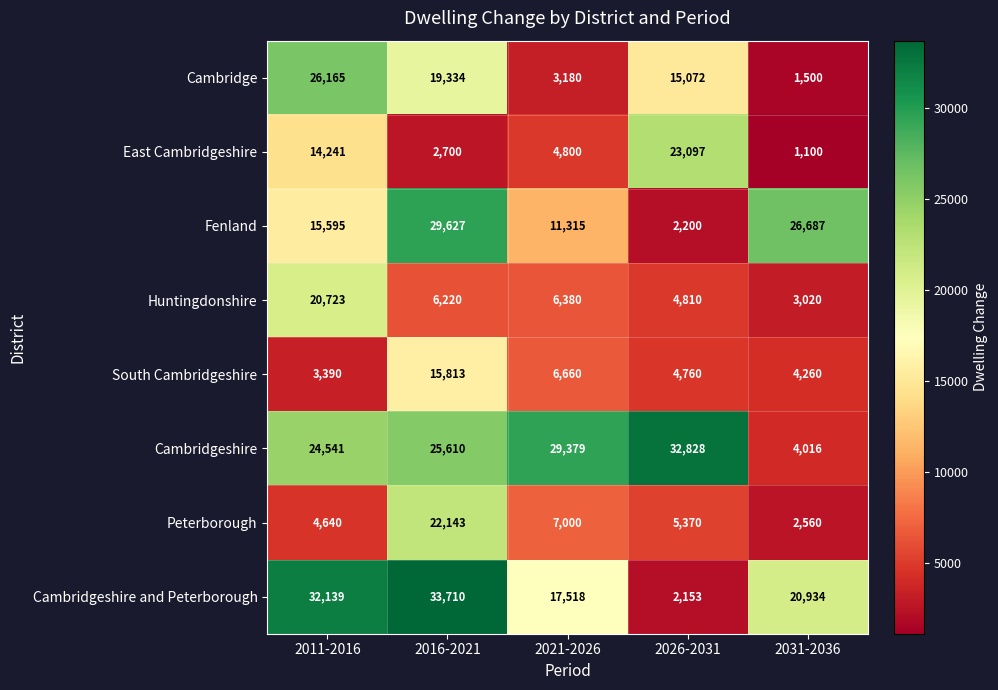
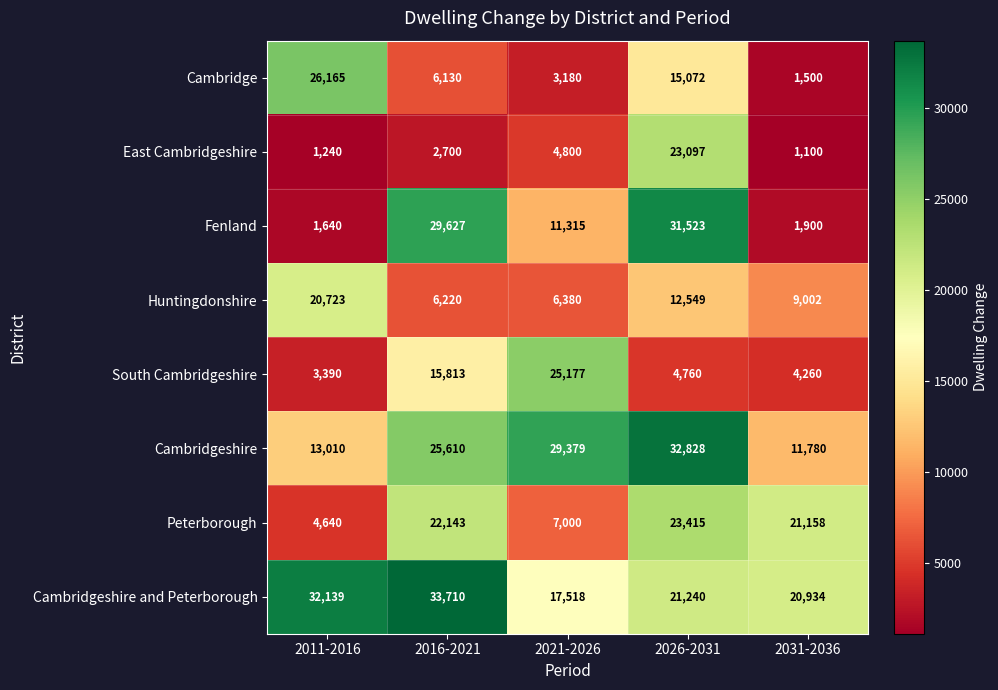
  {
    "Cambridge": {
      "2011-2016": "26,165",
-     "2016-2021": "19,334",
+     "2016-2021": "6,130",
      "2021-2026": "3,180",
      "2026-2031": "15,072",
      "2031-2036": "1,500"
    },
    "East Cambridgeshire": {
-     "2011-2016": "14,241",
+     "2011-2016": "1,240",
      "2016-2021": "2,700",
      "2021-2026": "4,800",
      "2026-2031": "23,097",
      "2031-2036": "1,100"
    },
    "Fenland": {
-     "2011-2016": "15,595",
+     "2011-2016": "1,640",
      "2016-2021": "29,627",
      "2021-2026": "11,315",
-     "2026-2031": "2,200",
-     "2031-2036": "26,687"
+     "2026-2031": "31,523",
+     "2031-2036": "1,900"
    },
    "Huntingdonshire": {
      "2011-2016": "20,723",
      "2016-2021": "6,220",
      "2021-2026": "6,380",
-     "2026-2031": "4,810",
-     "2031-2036": "3,020"
+     "2026-2031": "12,549",
+     "2031-2036": "9,002"
    },
    "South Cambridgeshire": {
      "2011-2016": "3,390",
      "2016-2021": "15,813",
-     "2021-2026": "6,660",
+     "2021-2026": "25,177",
      "2026-2031": "4,760",
      "2031-2036": "4,260"
    },
    "Cambridgeshire": {
-     "2011-2016": "24,541",
+     "2011-2016": "13,010",
      "2016-2021": "25,610",
      "2021-2026": "29,379",
      "2026-2031": "32,828",
-     "2031-2036": "4,016"
+     "2031-2036": "11,780"
    },
    "Peterborough": {
      "2011-2016": "4,640",
      "2016-2021": "22,143",
      "2021-2026": "7,000",
-     "2026-2031": "5,370",
-     "2031-2036": "2,560"
+     "2026-2031": "23,415",
+     "2031-2036": "21,158"
    },
    "Cambridgeshire and Peterborough": {
      "2011-2016": "32,139",
      "2016-2021": "33,710",
      "2021-2026": "17,518",
-     "2026-2031": "2,153",
+     "2026-2031": "21,240",
      "2031-2036": "20,934"
    }
  }
